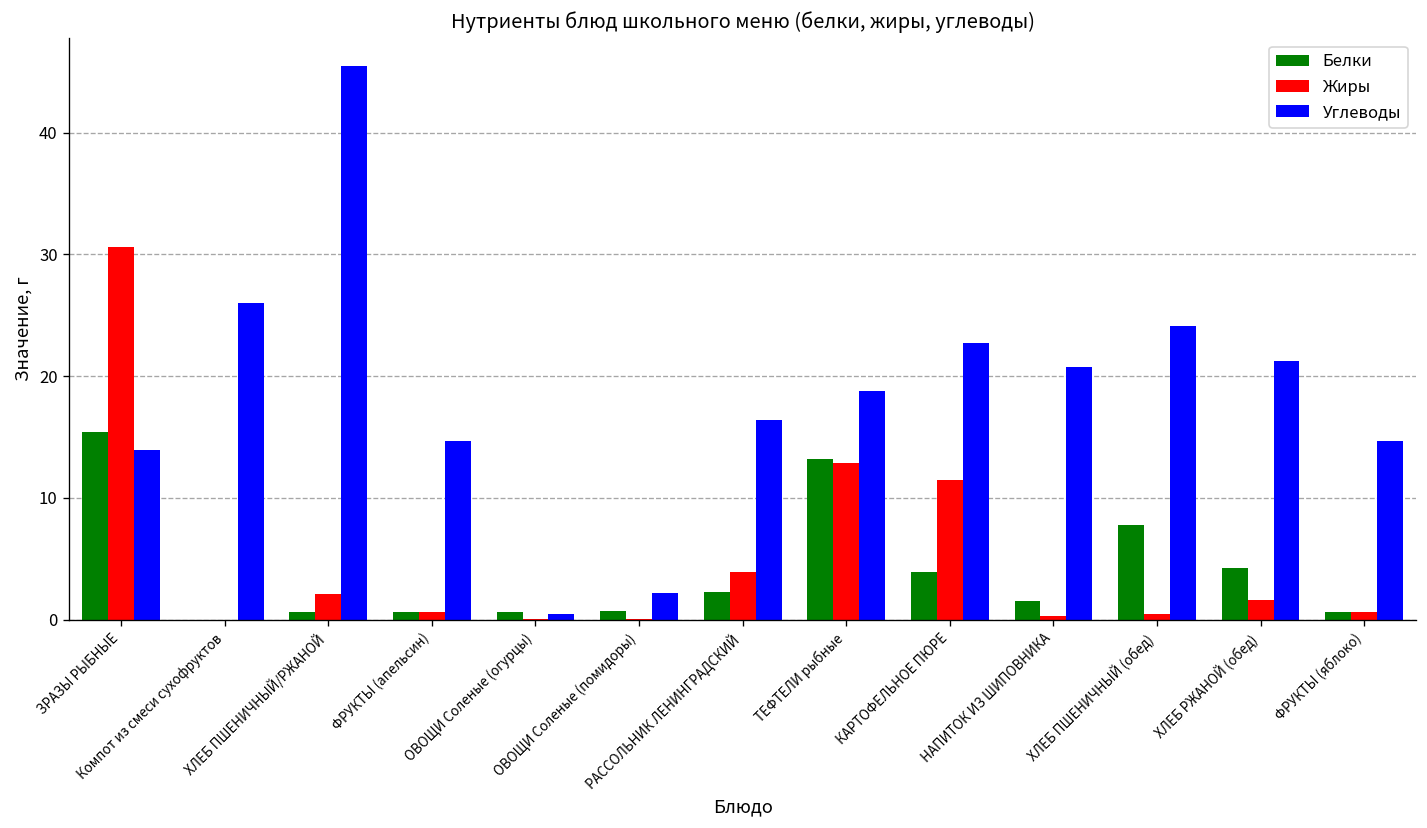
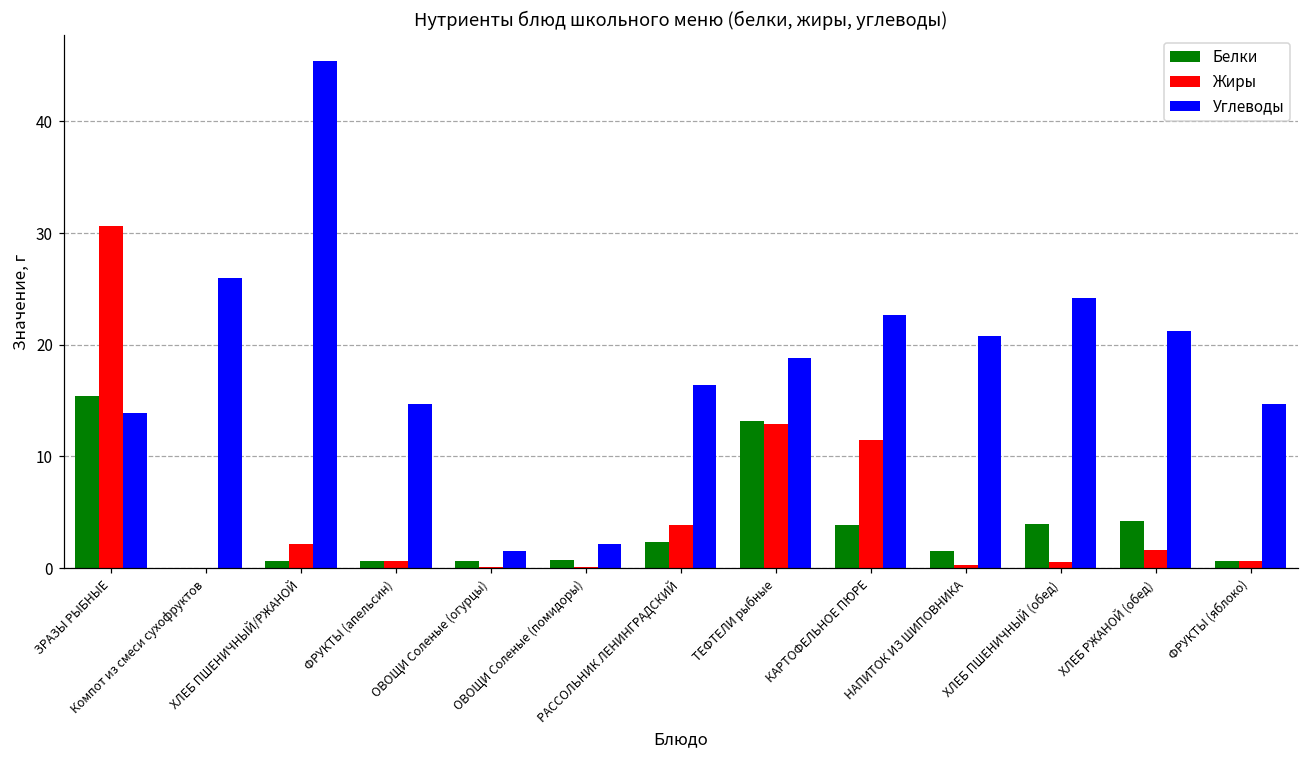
  {
    "Белки": {
      "ЗРАЗЫ РЫБНЫЕ": 15.4,
      "Компот из смеси сухофруктов": 0.0,
      "ХЛЕБ ПШЕНИЧНЫЙ/РЖАНОЙ": 0.6,
      "ФРУКТЫ (апельсин)": 0.6,
      "ОВОЩИ Соленые (огурцы)": 0.6,
      "ОВОЩИ Соленые (помидоры)": 0.7,
      "РАССОЛЬНИК ЛЕНИНГРАДСКИЙ": 2.3,
      "ТЕФТЕЛИ рыбные": 13.2,
      "КАРТОФЕЛЬНОЕ ПЮРЕ": 3.9,
      "НАПИТОК ИЗ ШИПОВНИКА": 1.6,
-     "ХЛЕБ ПШЕНИЧНЫЙ (обед)": 7.7,
+     "ХЛЕБ ПШЕНИЧНЫЙ (обед)": 4.0,
      "ХЛЕБ РЖАНОЙ (обед)": 4.3,
      "ФРУКТЫ (яблоко)": 0.6
    },
    "Жиры": {
      "ЗРАЗЫ РЫБНЫЕ": 30.6,
      "Компот из смеси сухофруктов": 0.0,
      "ХЛЕБ ПШЕНИЧНЫЙ/РЖАНОЙ": 2.2,
      "ФРУКТЫ (апельсин)": 0.6,
      "РАССОЛЬНИК ЛЕНИНГРАДСКИЙ": 3.9,
      "ТЕФТЕЛИ рыбные": 12.9,
      "КАРТОФЕЛЬНОЕ ПЮРЕ": 11.5,
      "НАПИТОК ИЗ ШИПОВНИКА": 0.3,
      "ХЛЕБ ПШЕНИЧНЫЙ (обед)": 0.5,
      "ХЛЕБ РЖАНОЙ (обед)": 1.7,
      "ФРУКТЫ (яблоко)": 0.6
    },
    "Углеводы": {
      "ЗРАЗЫ РЫБНЫЕ": 13.9,
      "Компот из смеси сухофруктов": 26.0,
      "ХЛЕБ ПШЕНИЧНЫЙ/РЖАНОЙ": 45.5,
      "ФРУКТЫ (апельсин)": 14.7,
-     "ОВОЩИ Соленые (огурцы)": 0.5,
+     "ОВОЩИ Соленые (огурцы)": 1.5,
      "ОВОЩИ Соленые (помидоры)": 2.2,
      "РАССОЛЬНИК ЛЕНИНГРАДСКИЙ": 16.4,
      "ТЕФТЕЛИ рыбные": 18.8,
      "КАРТОФЕЛЬНОЕ ПЮРЕ": 22.7,
      "НАПИТОК ИЗ ШИПОВНИКА": 20.8,
      "ХЛЕБ ПШЕНИЧНЫЙ (обед)": 24.2,
      "ХЛЕБ РЖАНОЙ (обед)": 21.3,
      "ФРУКТЫ (яблоко)": 14.7
    }
  }
